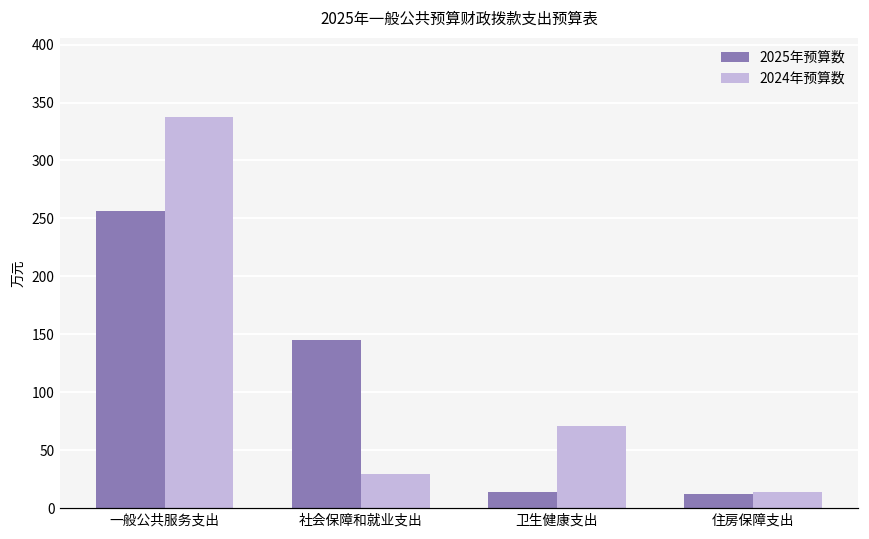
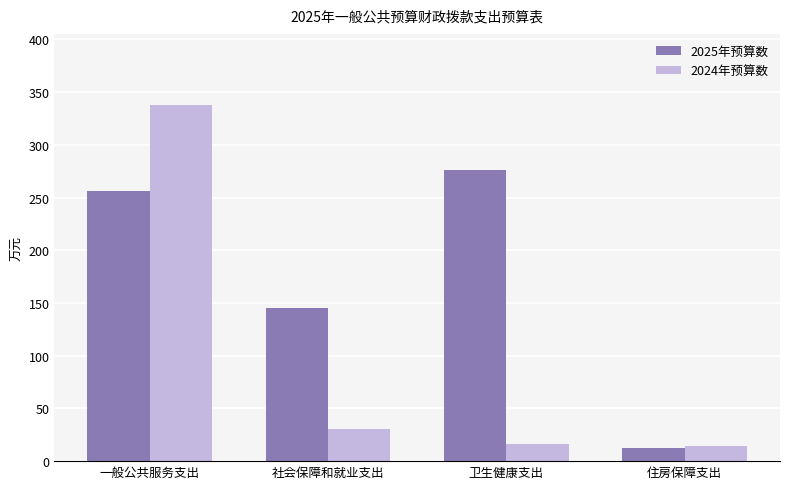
  {
    "2025年预算数": {
      "一般公共服务支出": 256,
      "社会保障和就业支出": 145,
-     "卫生健康支出": 14,
+     "卫生健康支出": 276,
      "住房保障支出": 12
    },
    "2024年预算数": {
      "一般公共服务支出": 338,
      "社会保障和就业支出": 30,
-     "卫生健康支出": 71,
+     "卫生健康支出": 16,
      "住房保障支出": 14
    }
  }
